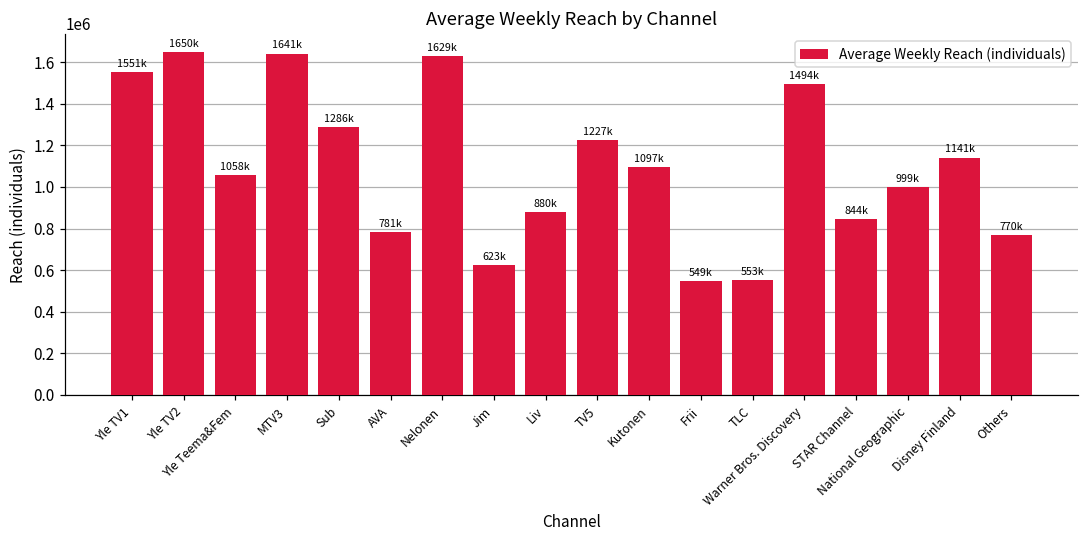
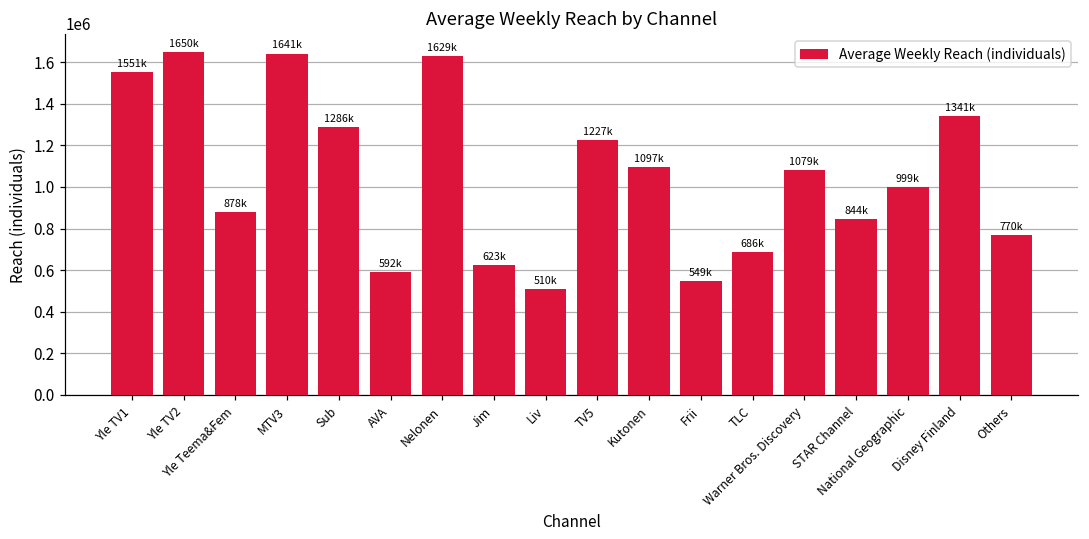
  {
    "Yle TV1": "1551k",
    "Yle TV2": "1650k",
-   "Yle Teema&Fem": "1058k",
+   "Yle Teema&Fem": "878k",
    "MTV3": "1641k",
    "Sub": "1286k",
-   "AVA": "781k",
+   "AVA": "592k",
    "Nelonen": "1629k",
    "Jim": "623k",
-   "Liv": "880k",
+   "Liv": "510k",
    "TV5": "1227k",
    "Kutonen": "1097k",
    "Frii": "549k",
-   "TLC": "553k",
-   "Warner Bros. Discovery": "1494k",
+   "TLC": "686k",
+   "Warner Bros. Discovery": "1079k",
    "STAR Channel": "844k",
    "National Geographic": "999k",
-   "Disney Finland": "1141k",
+   "Disney Finland": "1341k",
    "Others": "770k"
  }
